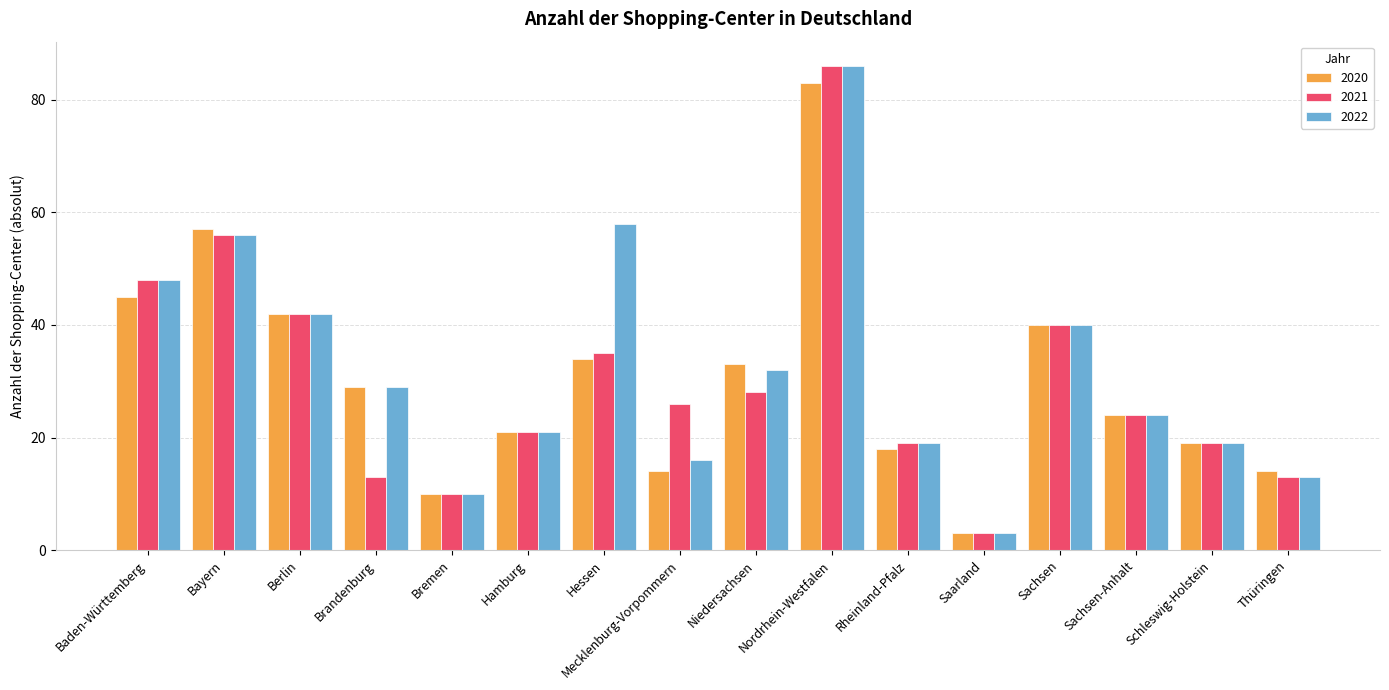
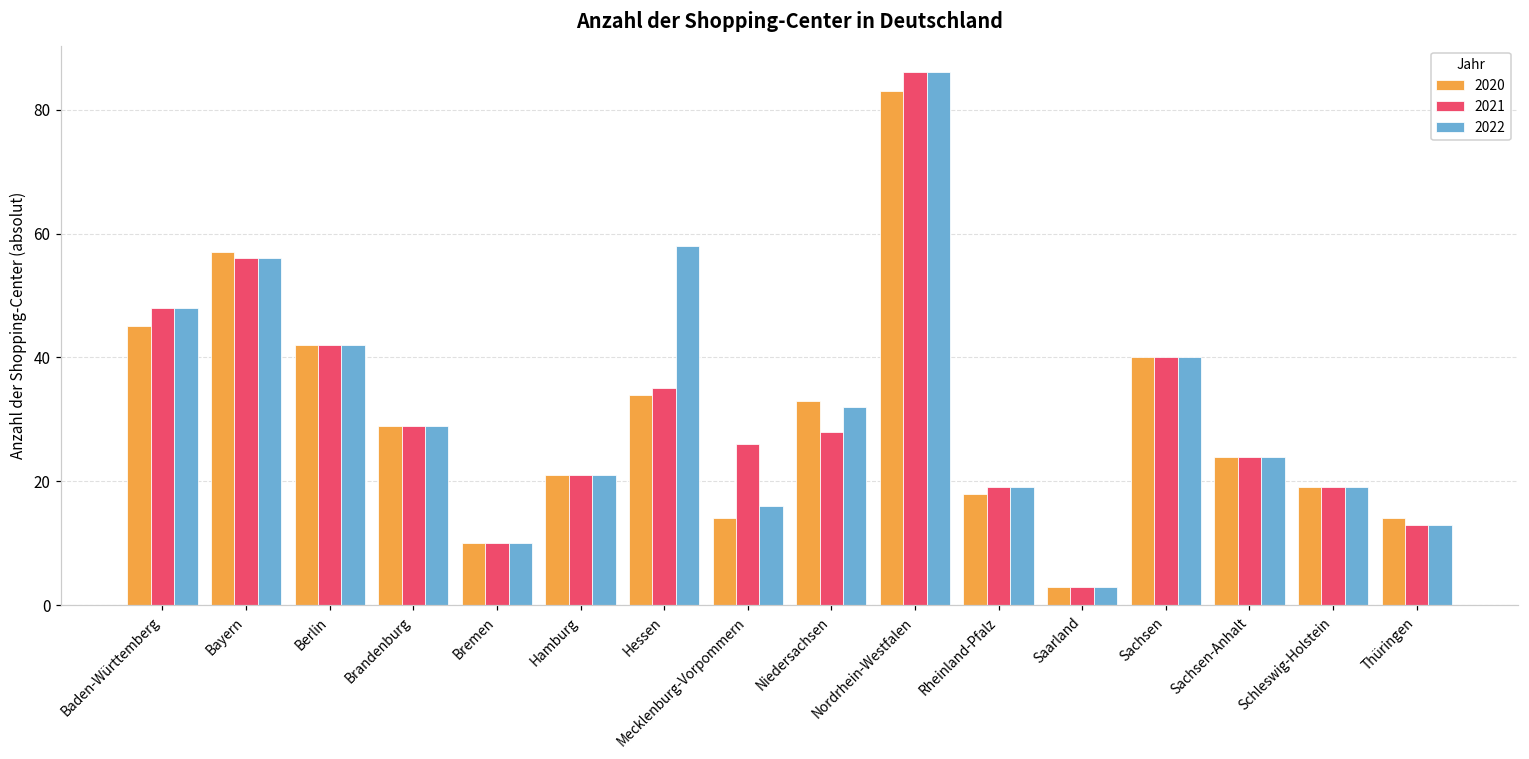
  {
    "2020": {
      "Baden-Württemberg": 45,
      "Bayern": 57,
      "Berlin": 42,
      "Brandenburg": 29,
      "Bremen": 10,
      "Hamburg": 21,
      "Hessen": 34,
      "Mecklenburg-Vorpommern": 14,
      "Niedersachsen": 33,
      "Nordrhein-Westfalen": 83,
      "Rheinland-Pfalz": 18,
      "Saarland": 3,
      "Sachsen": 40,
      "Sachsen-Anhalt": 24,
      "Schleswig-Holstein": 19,
      "Thüringen": 14
    },
    "2021": {
      "Baden-Württemberg": 48,
      "Bayern": 56,
      "Berlin": 42,
-     "Brandenburg": 13,
+     "Brandenburg": 29,
      "Bremen": 10,
      "Hamburg": 21,
      "Hessen": 35,
      "Mecklenburg-Vorpommern": 26,
      "Niedersachsen": 28,
      "Nordrhein-Westfalen": 86,
      "Rheinland-Pfalz": 19,
      "Saarland": 3,
      "Sachsen": 40,
      "Sachsen-Anhalt": 24,
      "Schleswig-Holstein": 19,
      "Thüringen": 13
    },
    "2022": {
      "Baden-Württemberg": 48,
      "Bayern": 56,
      "Berlin": 42,
      "Brandenburg": 29,
      "Bremen": 10,
      "Hamburg": 21,
      "Hessen": 58,
      "Mecklenburg-Vorpommern": 16,
      "Niedersachsen": 32,
      "Nordrhein-Westfalen": 86,
      "Rheinland-Pfalz": 19,
      "Saarland": 3,
      "Sachsen": 40,
      "Sachsen-Anhalt": 24,
      "Schleswig-Holstein": 19,
      "Thüringen": 13
    }
  }
